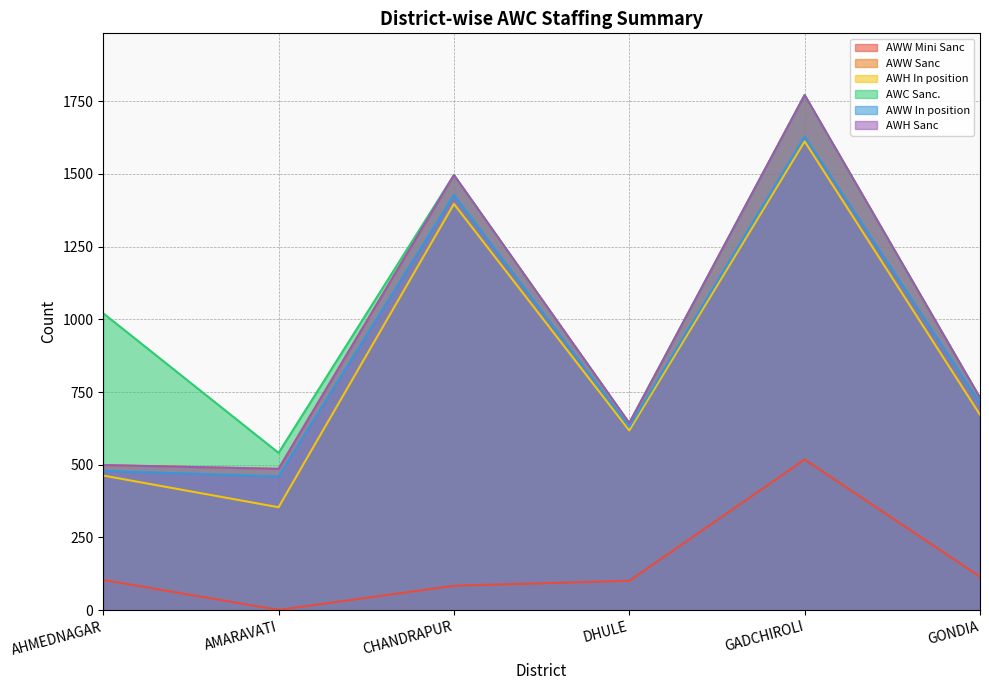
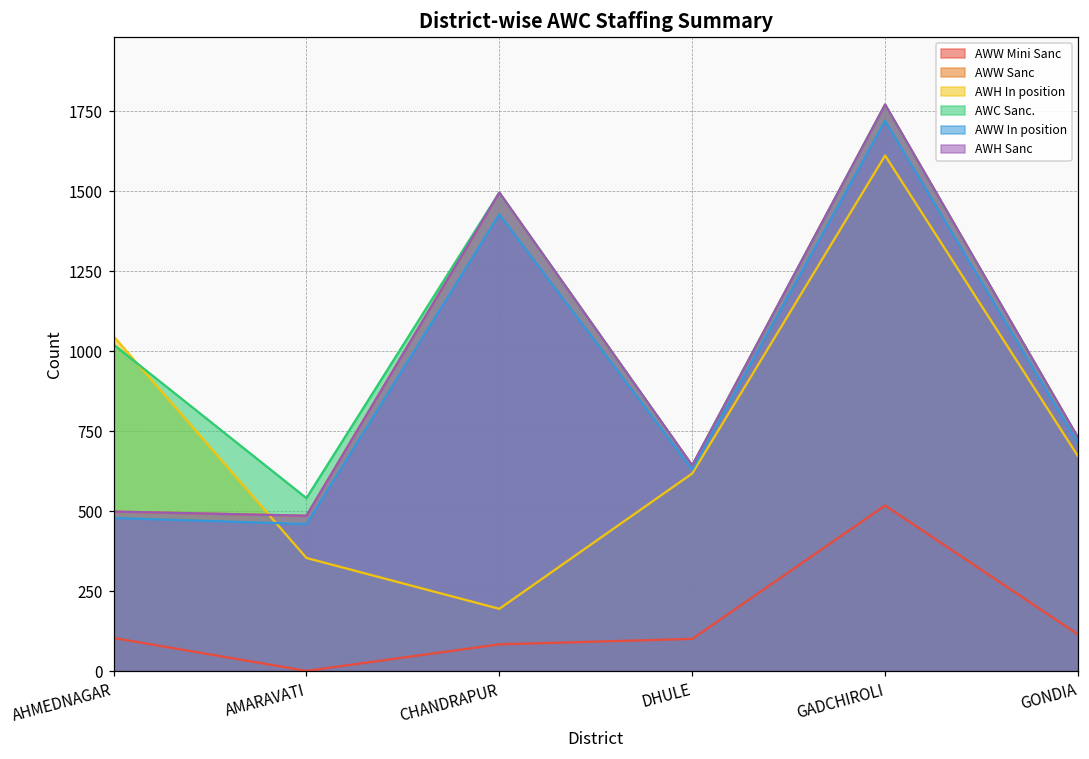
  {
    "AWW Mini Sanc": {
      "AHMEDNAGAR": 100,
      "AMARAVATI": 0,
      "CHANDRAPUR": 80,
      "DHULE": 100,
      "GADCHIROLI": 520,
      "GONDIA": 120
    },
    "AWH Sanc": {
      "AHMEDNAGAR": 500,
      "AMARAVATI": 490
    },
    "AWH In position": {
-     "AHMEDNAGAR": 460,
+     "AHMEDNAGAR": 1050,
      "AMARAVATI": 350,
-     "CHANDRAPUR": 1400,
+     "CHANDRAPUR": 200,
      "DHULE": 620,
      "GADCHIROLI": 1610,
      "GONDIA": 670
    },
    "AWC Sanc.": {
      "AHMEDNAGAR": 1020,
      "AMARAVATI": 540
    },
    "AWW In position": {
      "AHMEDNAGAR": 480,
      "AMARAVATI": 460,
      "CHANDRAPUR": 1430,
      "DHULE": 630,
-     "GADCHIROLI": 1630,
+     "GADCHIROLI": 1720,
      "GONDIA": 710
    }
  }
